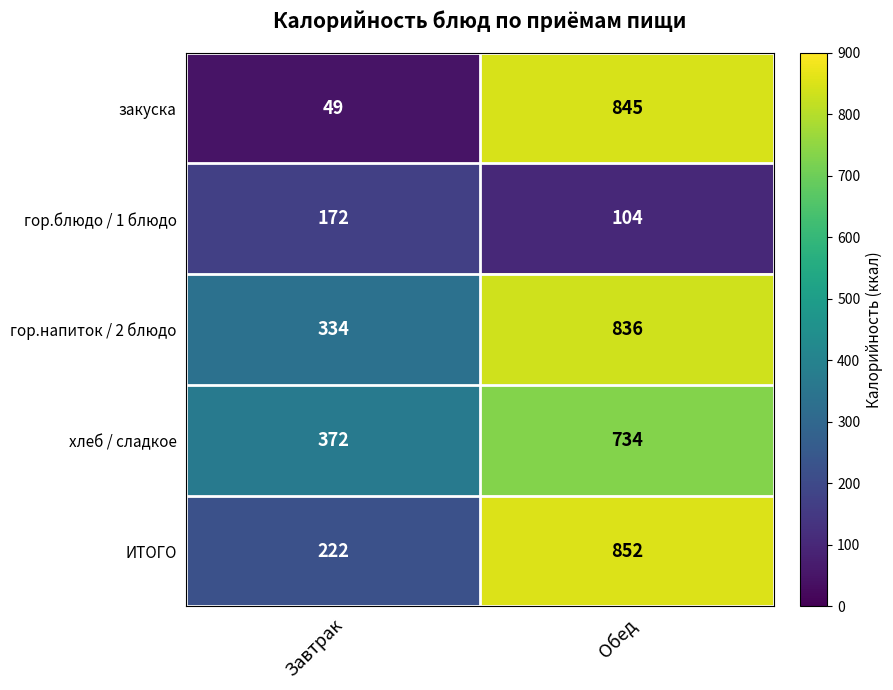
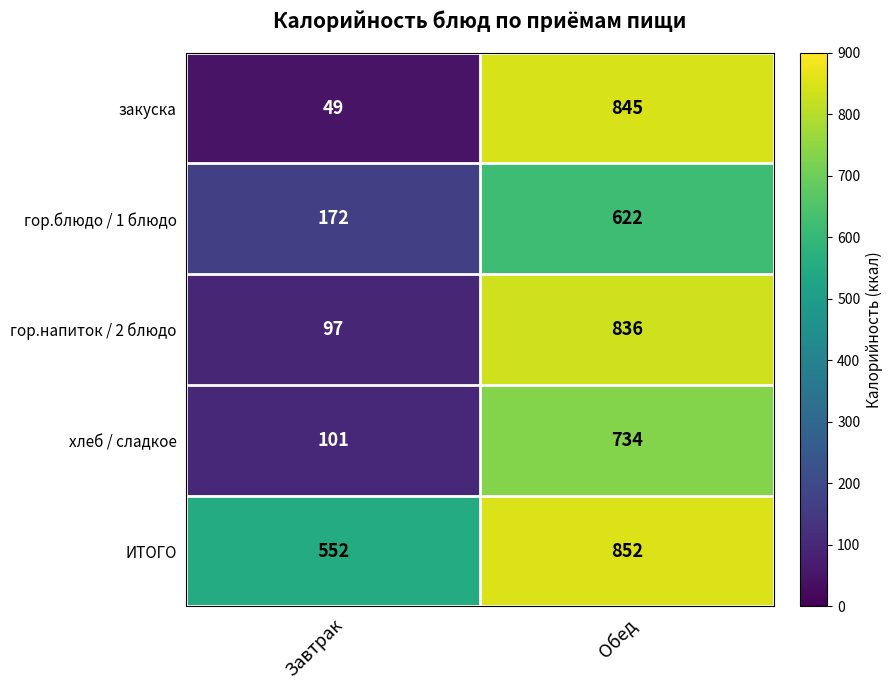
  {
    "закуска": {
      "Завтрак": 49,
      "Обед": 845
    },
    "гор.блюдо / 1 блюдо": {
      "Завтрак": 172,
-     "Обед": 104
+     "Обед": 622
    },
    "гор.напиток / 2 блюдо": {
-     "Завтрак": 334,
+     "Завтрак": 97,
      "Обед": 836
    },
    "хлеб / сладкое": {
-     "Завтрак": 372,
+     "Завтрак": 101,
      "Обед": 734
    },
    "ИТОГО": {
-     "Завтрак": 222,
+     "Завтрак": 552,
      "Обед": 852
    }
  }
